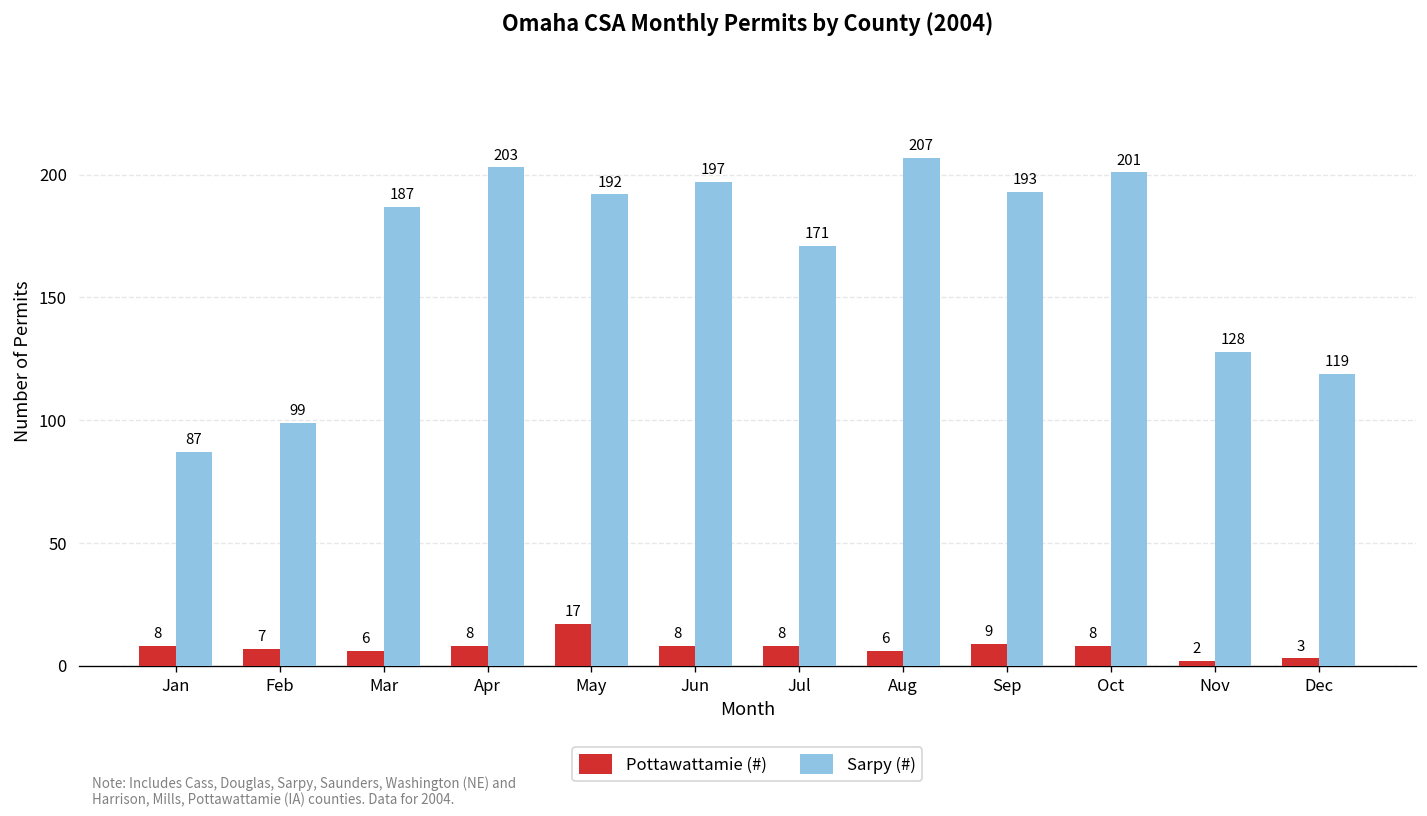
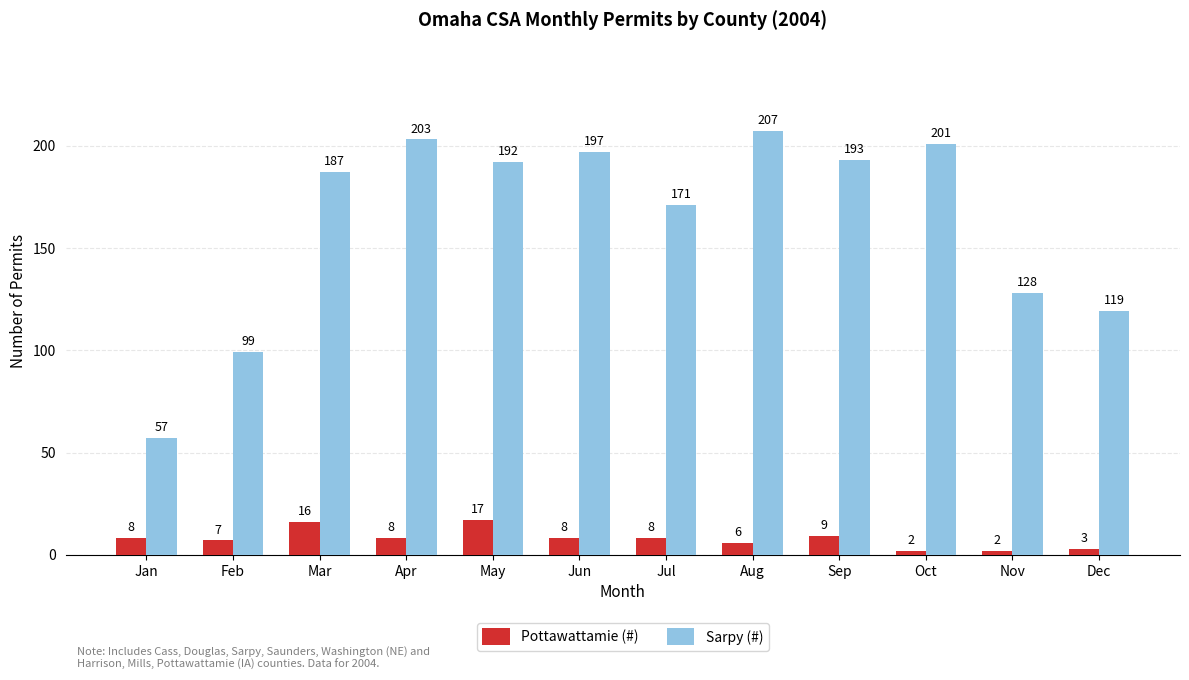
  {
    "Pottawattamie (#)": {
      "Jan": 8,
      "Feb": 7,
-     "Mar": 6,
+     "Mar": 16,
      "Apr": 8,
      "May": 17,
      "Jun": 8,
      "Jul": 8,
      "Aug": 6,
      "Sep": 9,
-     "Oct": 8,
+     "Oct": 2,
      "Nov": 2,
      "Dec": 3
    },
    "Sarpy (#)": {
-     "Jan": 87,
+     "Jan": 57,
      "Feb": 99,
      "Mar": 187,
      "Apr": 203,
      "May": 192,
      "Jun": 197,
      "Jul": 171,
      "Aug": 207,
      "Sep": 193,
      "Oct": 201,
      "Nov": 128,
      "Dec": 119
    }
  }
